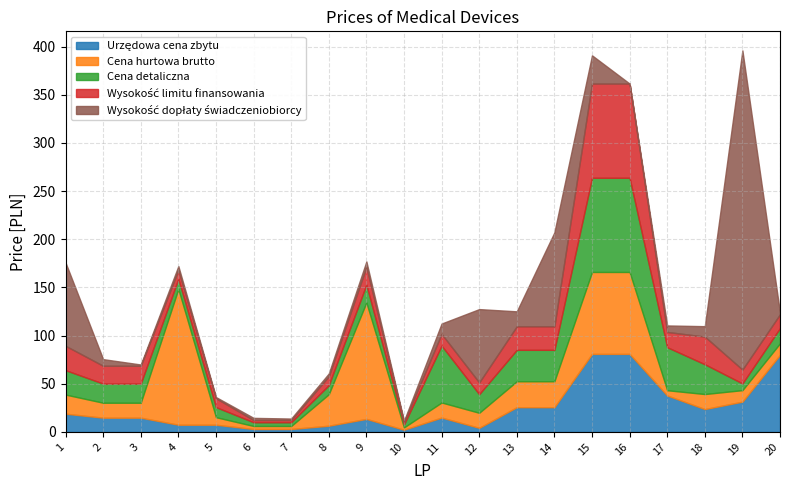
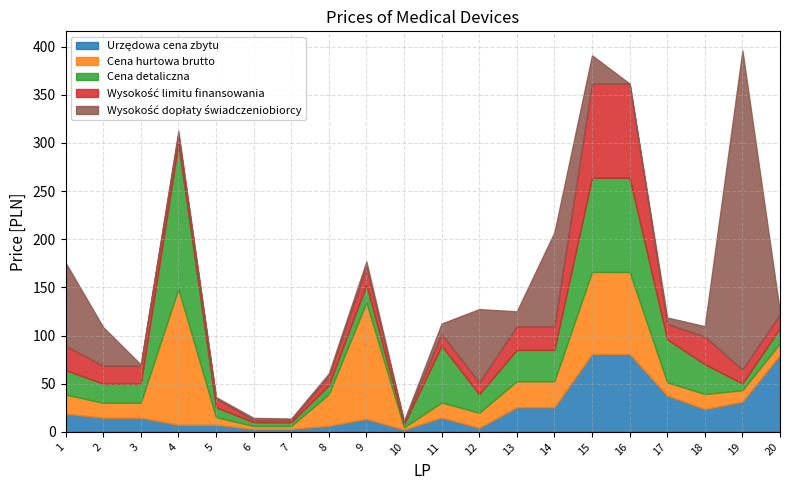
  {
    "Urzędowa cena zbytu": {
      "1": 20,
      "2": 10,
      "3": 10,
      "4": 10,
      "5": 10,
      "6": 0,
      "7": 0,
      "8": 10,
      "9": 10,
      "11": 10,
      "12": 0,
      "13": 30,
      "14": 30,
      "15": 80,
      "16": 80,
      "17": 40,
      "18": 20,
      "19": 30,
      "20": 80
    },
    "Cena hurtowa brutto": {
      "1": 20,
      "2": 20,
      "3": 20,
      "4": 140,
      "5": 10,
      "6": 0,
      "7": 0,
      "8": 30,
      "9": 120,
      "11": 20,
      "12": 20,
      "13": 30,
      "14": 30,
      "15": 90,
      "16": 90,
-     "17": 5,
+     "17": 14,
      "18": 20,
      "19": 10,
      "20": 10
    },
    "Cena detaliczna": {
      "1": 30,
      "2": 20,
      "3": 20,
-     "4": 10,
+     "4": 150,
      "5": 10,
      "8": 10,
      "9": 20,
      "11": 60,
      "12": 20,
      "13": 30,
      "14": 30,
      "15": 100,
      "16": 100,
      "17": 40,
      "18": 30,
      "19": 10,
      "20": 20
    },
    "Wysokość limitu finansowania": {
      "1": 30,
      "2": 20,
      "4": 10,
      "8": 10,
      "9": 20,
      "11": 10,
      "12": 10,
      "13": 20,
      "14": 20,
      "15": 100,
      "17": 20,
      "18": 30,
      "19": 10
    },
    "Wysokość dopłaty świadczeniobiorcy": {
      "1": 90,
-     "2": 10,
+     "2": 40,
      "4": 0,
      "8": 0,
      "9": 10,
      "11": 10,
      "12": 80,
      "13": 20,
      "14": 100,
      "15": 30,
      "17": 10,
      "18": 10,
      "19": 330
    }
  }
